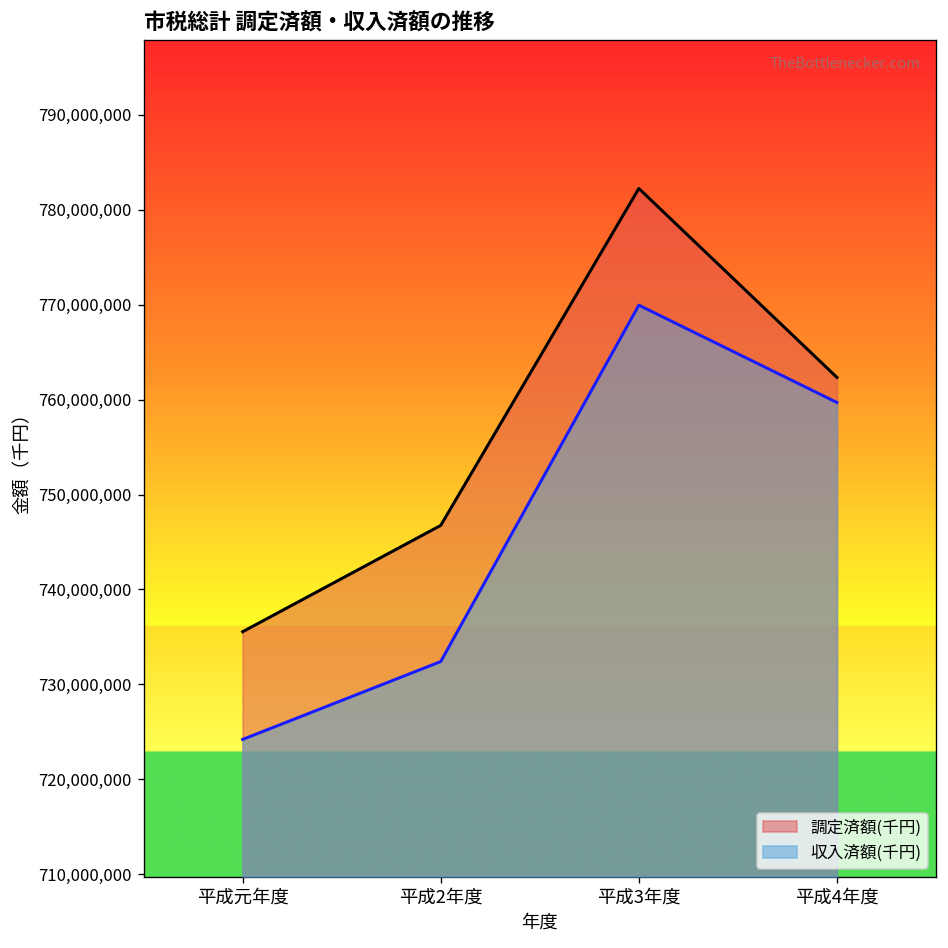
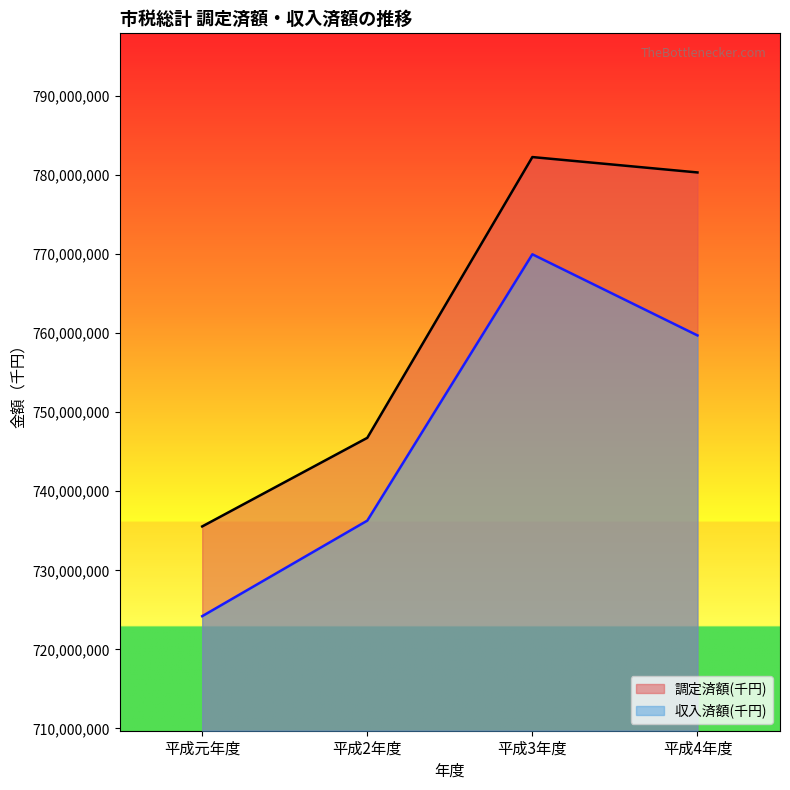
  {
    "調定済額(千円)": {
      "平成元年度": "736,000,000",
      "平成2年度": "747,000,000",
      "平成3年度": "782,000,000",
-     "平成4年度": "762,000,000"
+     "平成4年度": "780,000,000"
    },
    "収入済額(千円)": {
      "平成元年度": "724,000,000",
-     "平成2年度": "732,000,000",
+     "平成2年度": "736,000,000",
      "平成3年度": "770,000,000",
      "平成4年度": "760,000,000"
    }
  }
